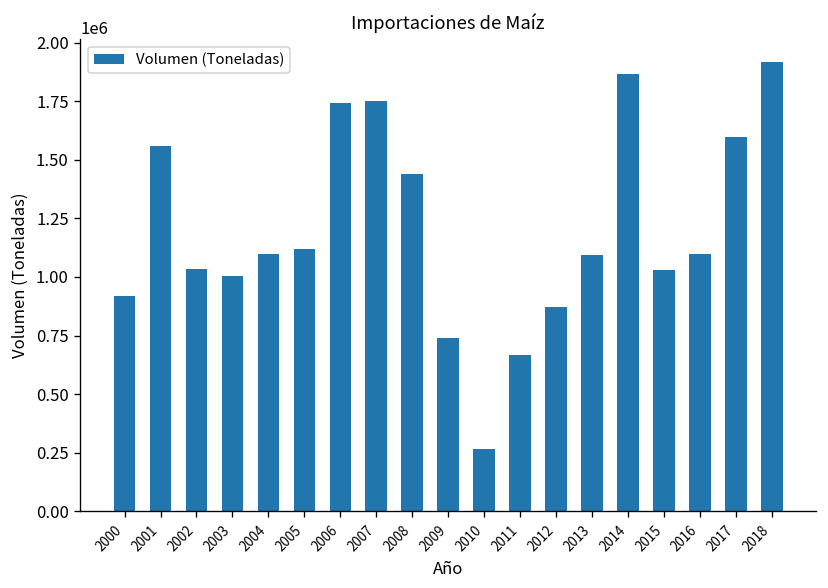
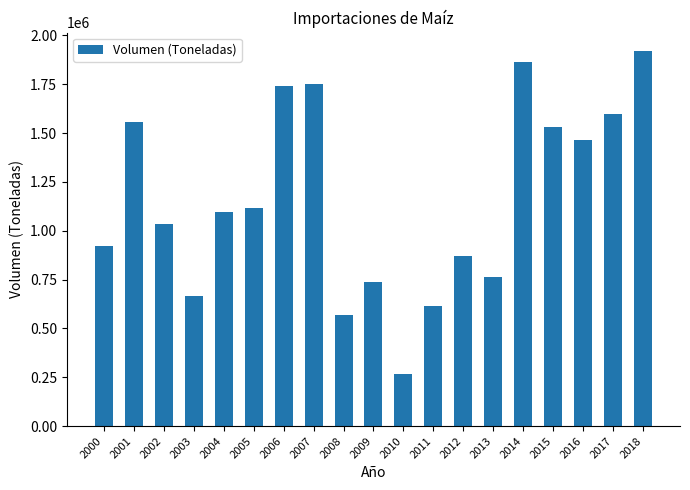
  {
    "2000": 920000,
    "2001": 1560000,
    "2002": 1030000,
-   "2003": 1000000,
+   "2003": 670000,
    "2004": 1100000,
    "2005": 1120000,
    "2006": 1740000,
    "2007": 1750000,
-   "2008": 1440000,
+   "2008": 570000,
    "2009": 740000,
    "2010": 270000,
-   "2011": 670000,
+   "2011": 620000,
    "2012": 870000,
-   "2013": 1090000,
+   "2013": 760000,
    "2014": 1860000,
-   "2015": 1030000,
-   "2016": 1100000,
+   "2015": 1530000,
+   "2016": 1460000,
    "2017": 1600000,
    "2018": 1920000
  }
